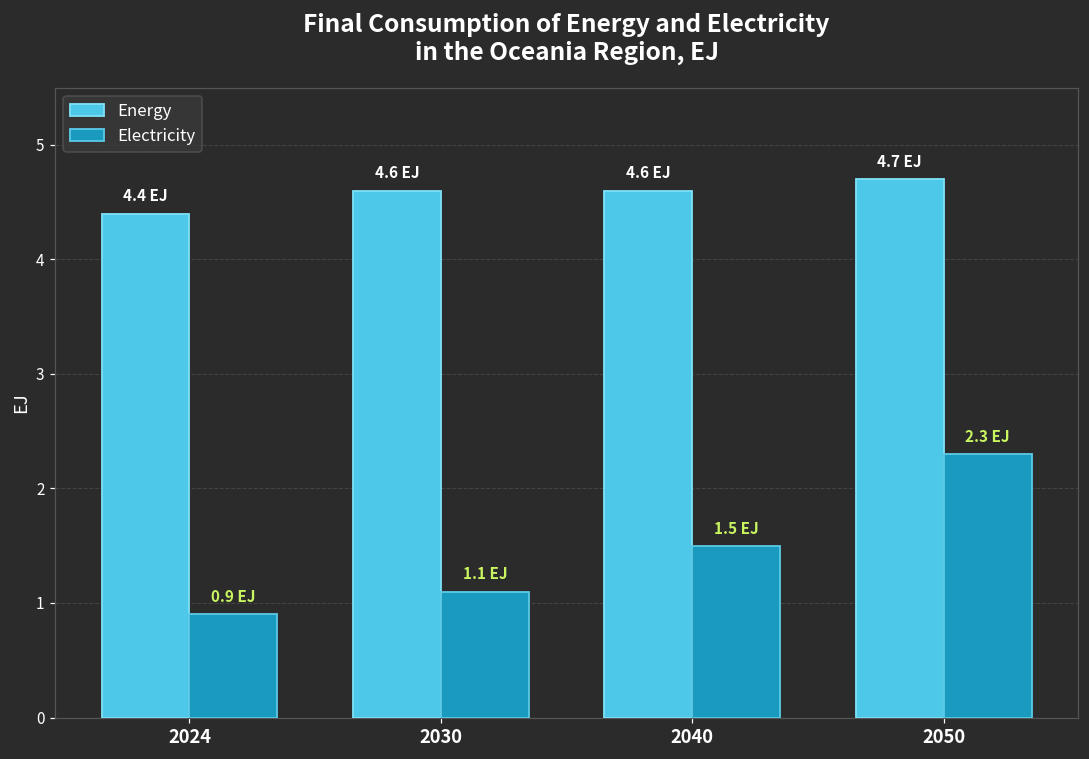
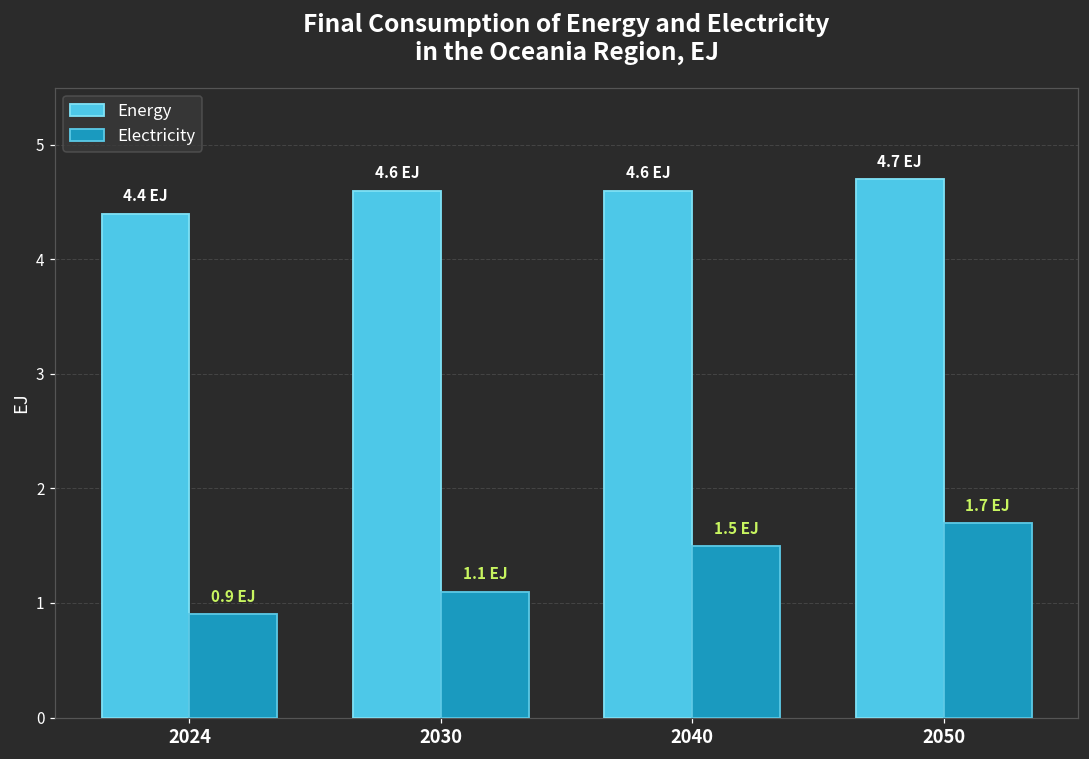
  {
    "Energy": {
      "2024": 4.4,
      "2030": 4.6,
      "2040": 4.6,
      "2050": 4.7
    },
    "Electricity": {
      "2024": 0.9,
      "2030": 1.1,
      "2040": 1.5,
-     "2050": 2.3
+     "2050": 1.7
    }
  }
